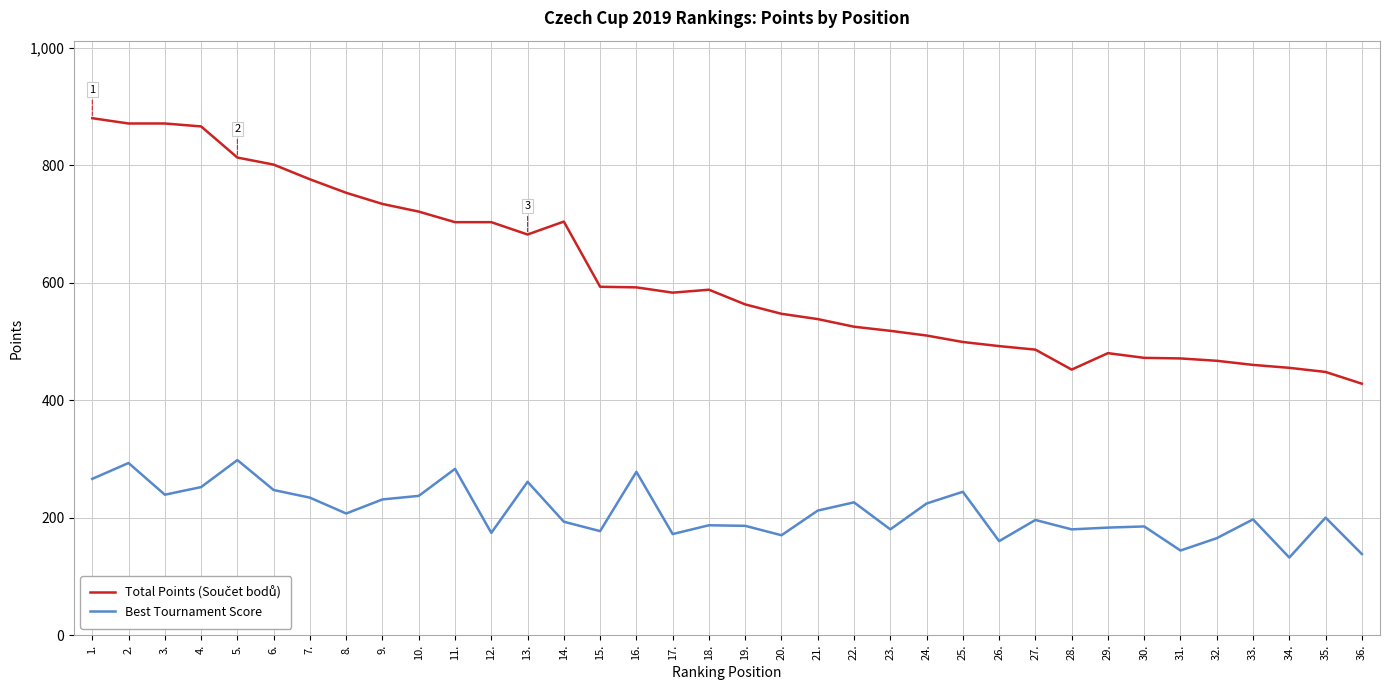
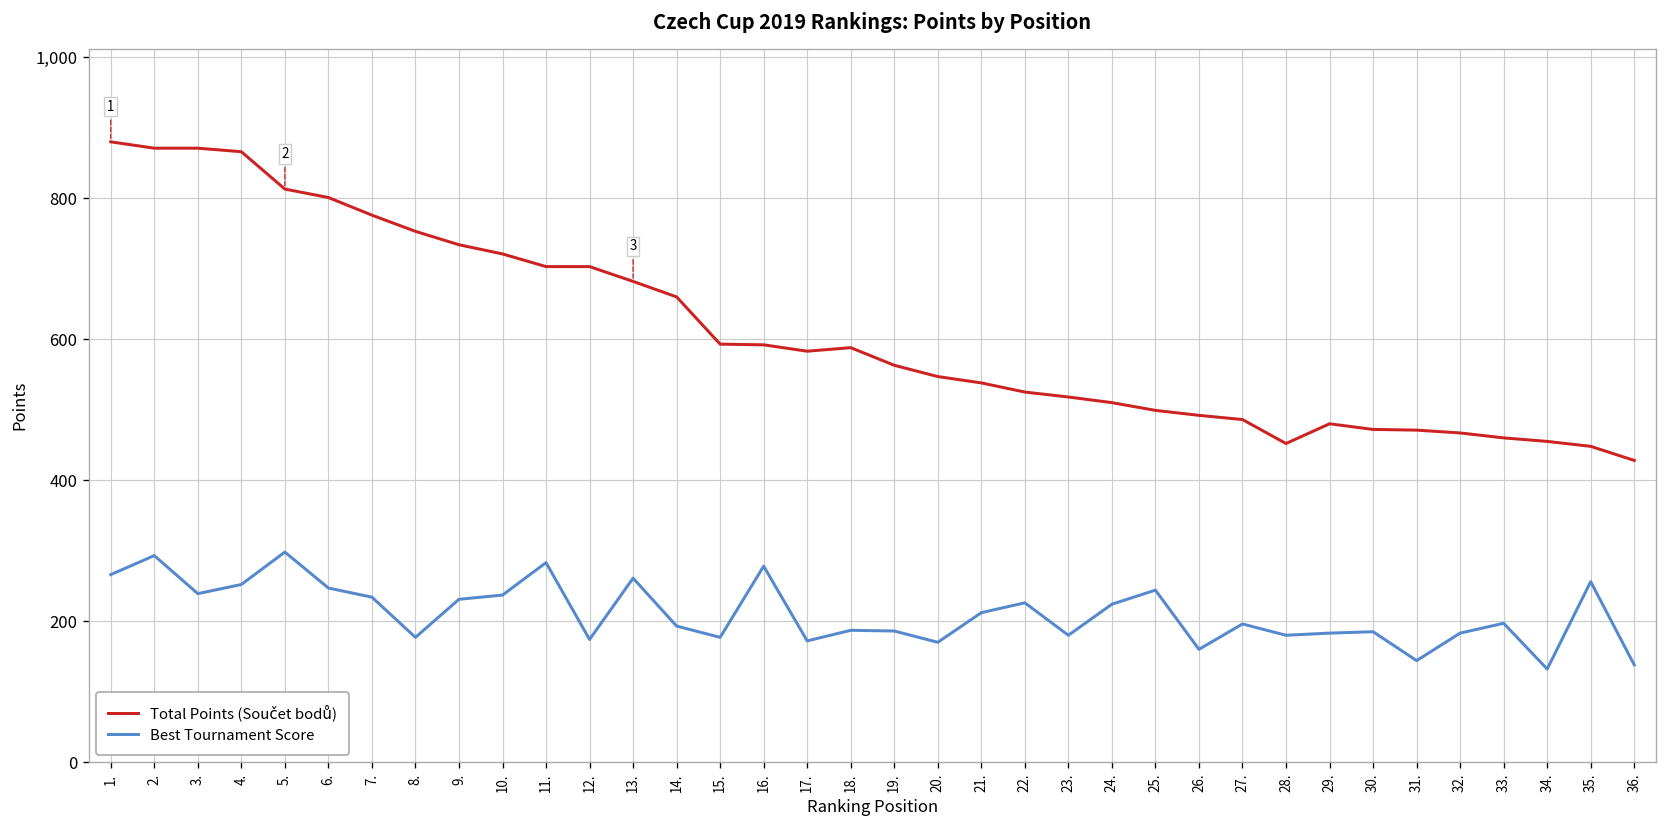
  {
    "Total Points (Součet bodů)": {
      "2.": 870,
      "3.": 870,
      "4.": 870,
      "6.": 800,
      "7.": 780,
      "8.": 750,
      "9.": 730,
      "10.": 720,
      "11.": 700,
      "12.": 700,
-     "14.": 700,
+     "14.": 660,
      "15.": 590,
      "16.": 590,
      "17.": 580,
      "18.": 590,
      "19.": 560,
      "20.": 550,
      "21.": 540,
      "22.": 530,
      "23.": 520,
      "24.": 510,
      "25.": 500,
      "26.": 490,
      "27.": 490,
      "28.": 450,
      "29.": 480,
      "30.": 470,
      "31.": 470,
      "32.": 470,
      "33.": 460,
      "34.": 460,
      "35.": 450,
      "36.": 430
    },
    "Best Tournament Score": {
      "1.": 270,
      "2.": 290,
      "3.": 240,
      "4.": 250,
      "5.": 300,
      "6.": 250,
      "7.": 230,
-     "8.": 210,
+     "8.": 180,
      "9.": 230,
      "10.": 240,
      "11.": 280,
      "12.": 170,
      "13.": 260,
      "14.": 190,
      "15.": 180,
      "16.": 280,
      "17.": 170,
      "18.": 190,
      "19.": 190,
      "20.": 170,
      "21.": 210,
      "22.": 230,
      "23.": 180,
      "24.": 220,
      "25.": 240,
      "26.": 160,
      "27.": 200,
      "28.": 180,
      "29.": 180,
      "30.": 190,
      "31.": 140,
-     "32.": 170,
+     "32.": 180,
      "33.": 200,
      "34.": 130,
-     "35.": 200,
+     "35.": 260,
      "36.": 140
    }
  }
